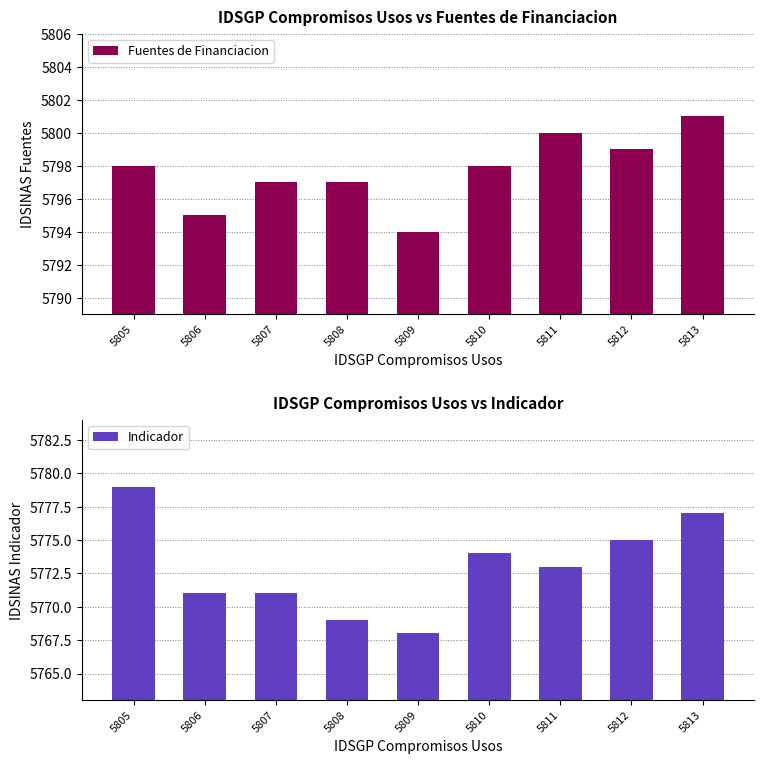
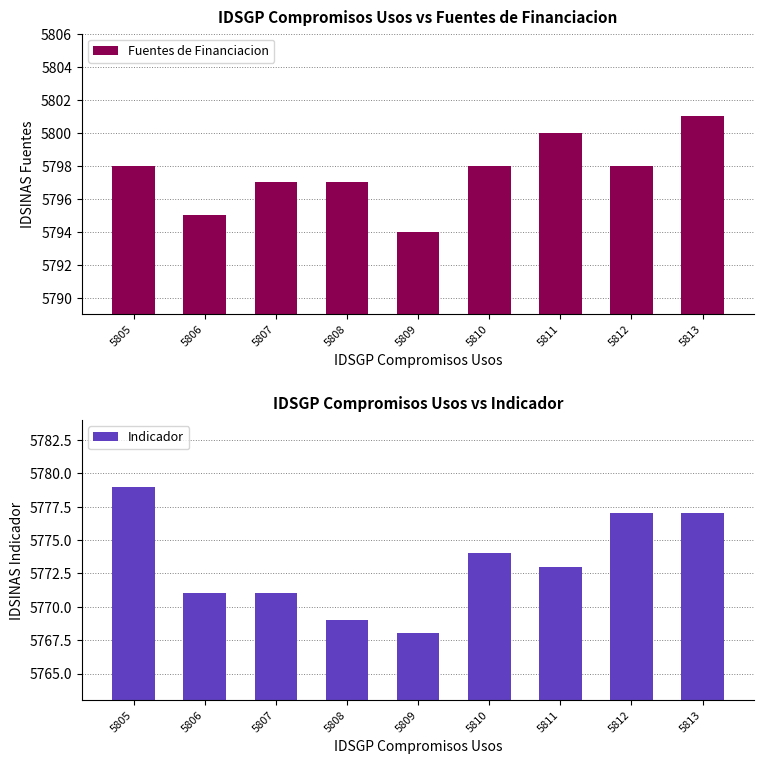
  {
    "IDSGP Compromisos Usos vs Fuentes de Financiacion": {
      "5805": 5798,
      "5806": 5795,
      "5807": 5797,
      "5808": 5797,
      "5809": 5794,
      "5810": 5798,
      "5811": 5800,
-     "5812": 5799,
+     "5812": 5798,
      "5813": 5801
    },
    "IDSGP Compromisos Usos vs Indicador": {
      "5805": 5779,
      "5806": 5771,
      "5807": 5771,
      "5808": 5769,
      "5809": 5768,
      "5810": 5774,
      "5811": 5773,
-     "5812": 5775,
+     "5812": 5777,
      "5813": 5777
    }
  }
